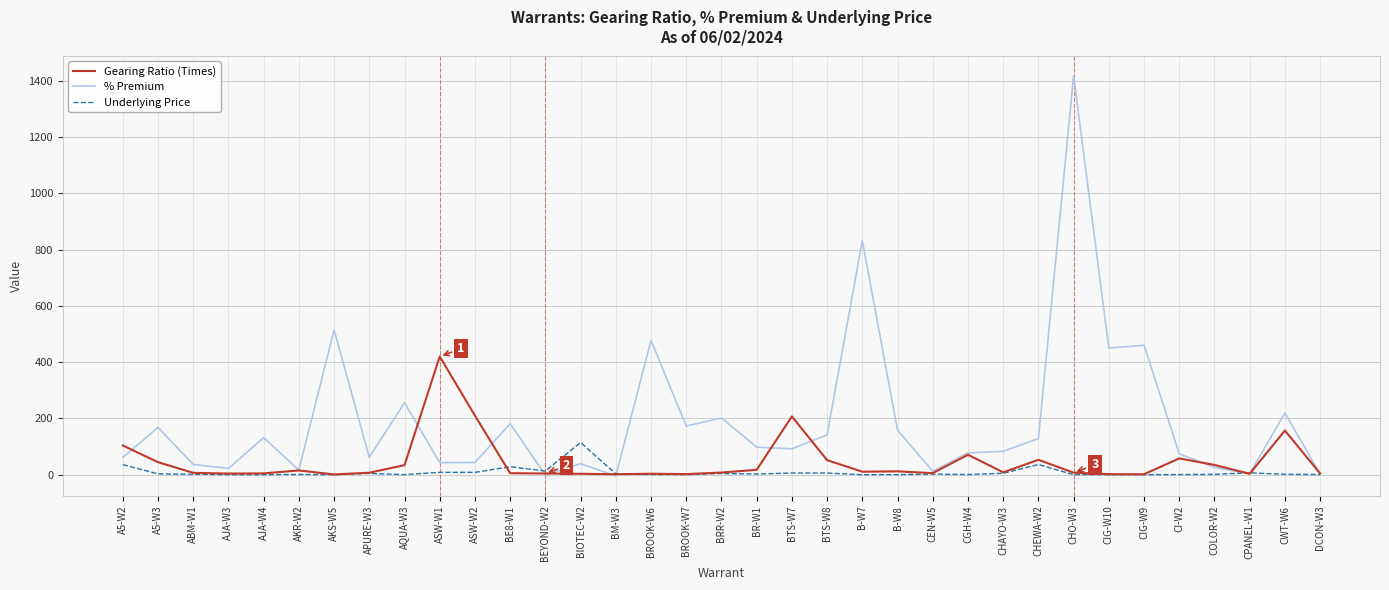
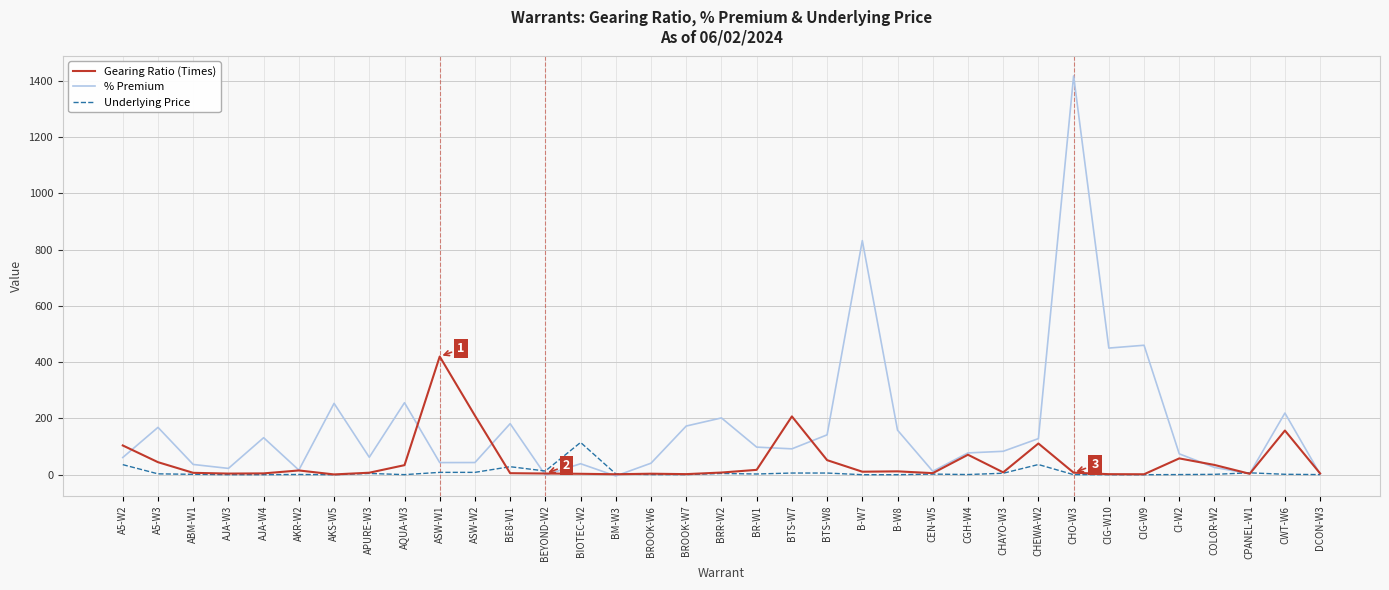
  {
    "Gearing Ratio (Times)": {
      "A5-W2": 100,
      "A5-W3": 40,
      "AQUA-W3": 30,
      "ASW-W2": 210,
      "BE8-W1": 10,
      "BIOTEC-W2": 0,
      "BR-W1": 20,
      "BTS-W7": 210,
      "BTS-W8": 50,
      "B-W7": 10,
      "B-W8": 10,
-     "CHEWA-W2": 50,
+     "CHEWA-W2": 110,
      "CI-W2": 60,
      "CWT-W6": 160
    },
    "% Premium": {
      "A5-W2": 60,
      "A5-W3": 170,
      "ABM-W1": 40,
      "AJA-W3": 20,
      "AJA-W4": 130,
-     "AKS-W5": 520,
+     "AKS-W5": 250,
      "APURE-W3": 60,
      "AQUA-W3": 260,
      "ASW-W1": 40,
      "ASW-W2": 40,
      "BE8-W1": 180,
      "BIOTEC-W2": 40,
-     "BROOK-W6": 480,
+     "BROOK-W6": 40,
      "BROOK-W7": 170,
      "BRR-W2": 200,
      "BR-W1": 100,
      "BTS-W7": 90,
      "BTS-W8": 140,
      "B-W7": 830,
      "B-W8": 160,
      "CHAYO-W3": 80,
      "CHEWA-W2": 130,
      "CHO-W3": 1420,
      "CIG-W10": 450,
      "CIG-W9": 460,
      "CI-W2": 70,
      "CWT-W6": 220
    },
    "Underlying Price": {
      "A5-W2": 40,
      "A5-W3": 0,
      "AKR-W2": 0,
      "AQUA-W3": 0,
      "ASW-W1": 10,
      "ASW-W2": 10,
      "BE8-W1": 30,
      "BIOTEC-W2": 110,
      "BR-W1": 0,
      "BTS-W7": 10,
      "BTS-W8": 10,
      "B-W7": 0,
      "B-W8": 0,
      "CGH-W4": 0,
      "CHEWA-W2": 40,
      "CI-W2": 0,
      "COLOR-W2": 0,
      "CWT-W6": 0
    }
  }
